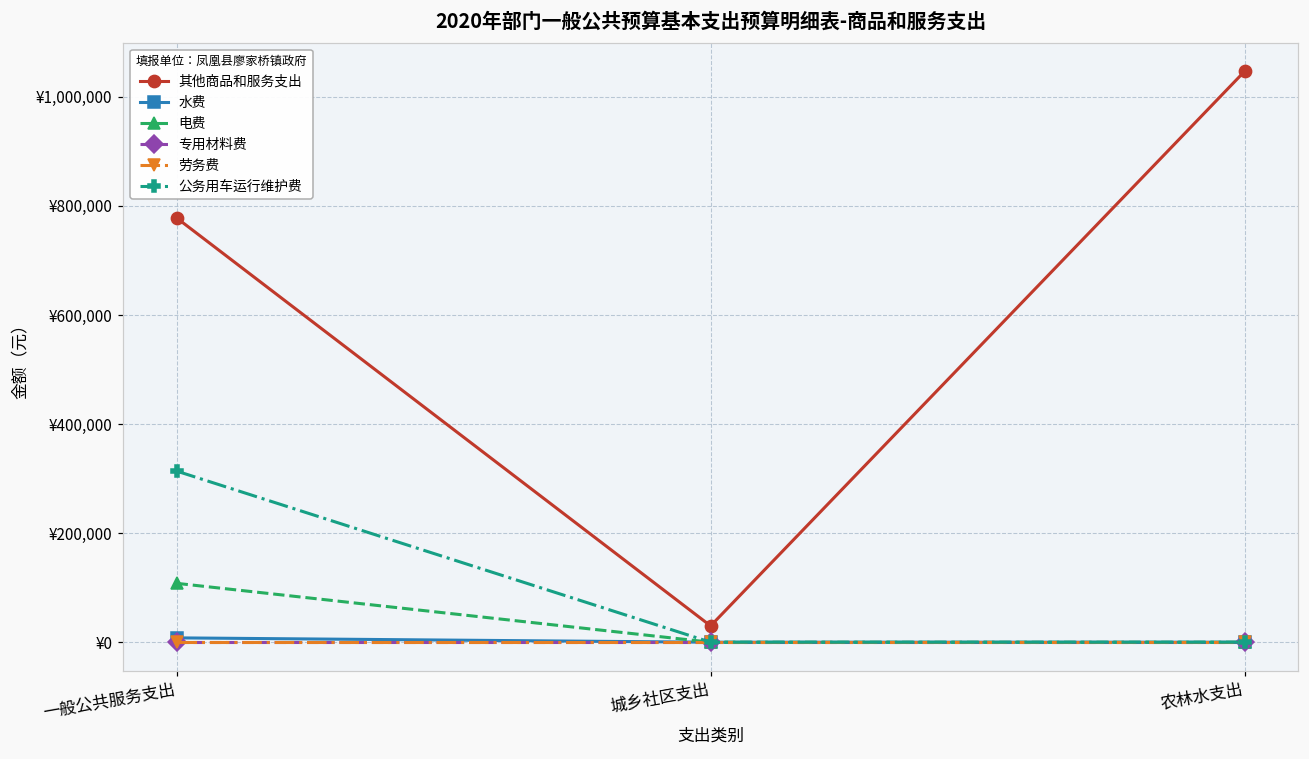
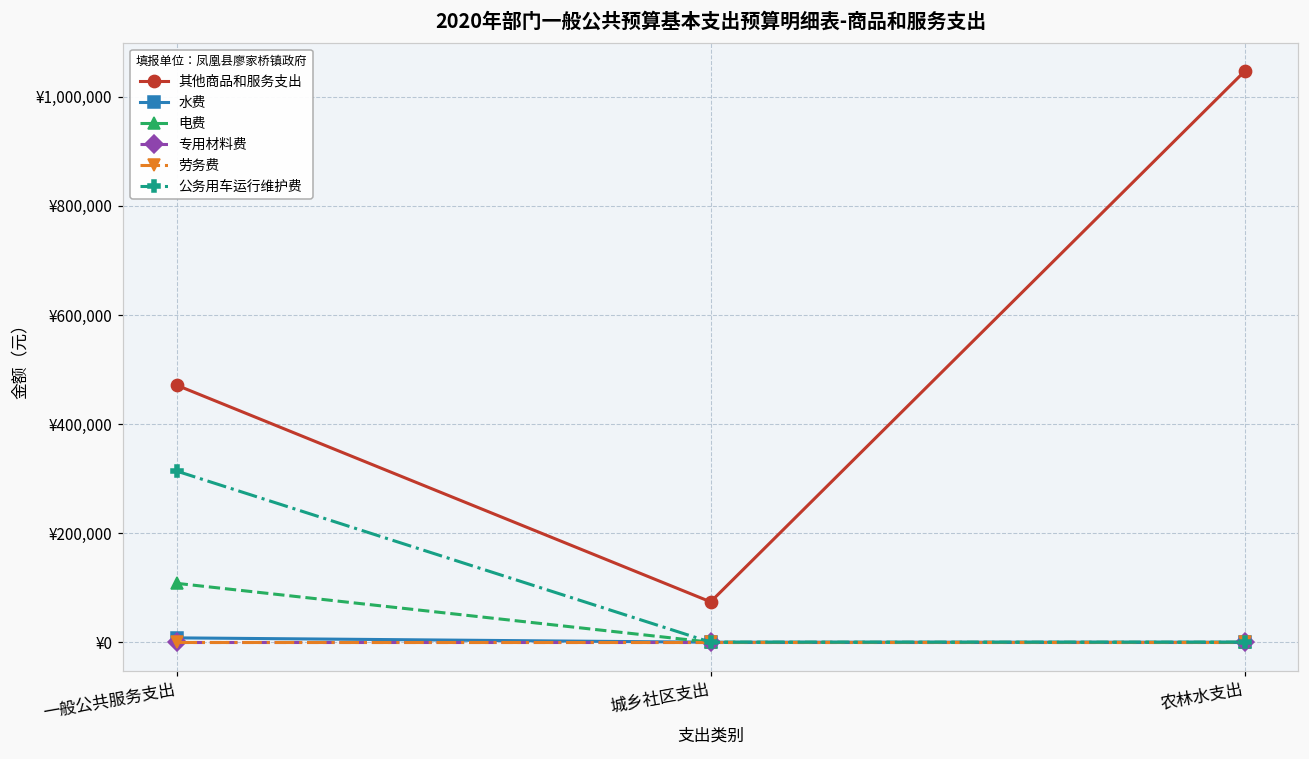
  {
    "其他商品和服务支出": {
-     "一般公共服务支出": "¥780,000",
-     "城乡社区支出": "¥30,000",
+     "一般公共服务支出": "¥470,000",
+     "城乡社区支出": "¥70,000",
      "农林水支出": "¥1,050,000"
    },
    "水费": {
      "一般公共服务支出": "¥10,000"
    },
    "劳务费": {
      "一般公共服务支出": "¥0"
    }
  }
